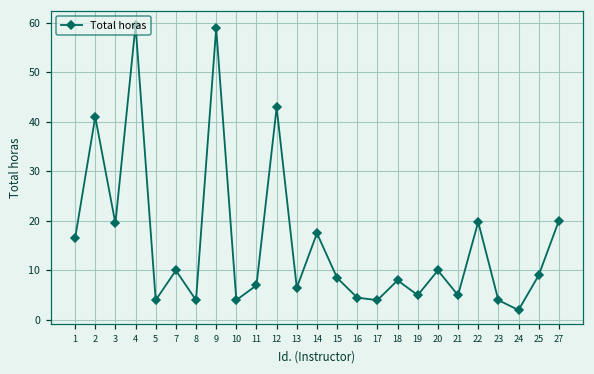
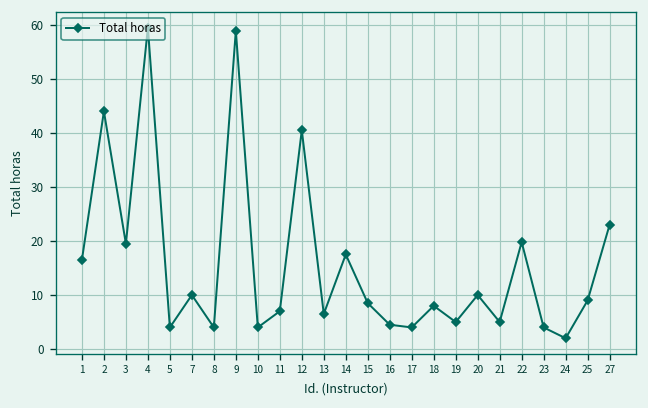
  {
    "1": 17,
-   "2": 41,
+   "2": 44,
    "3": 20,
    "5": 4,
    "7": 10,
    "8": 4,
    "9": 59,
    "10": 4,
    "11": 7,
-   "12": 43,
+   "12": 41,
    "13": 7,
    "14": 18,
    "15": 9,
    "16": 5,
    "17": 4,
    "18": 8,
    "19": 5,
    "20": 10,
    "21": 5,
    "22": 20,
    "23": 4,
    "24": 2,
    "25": 9,
-   "27": 20
+   "27": 23
  }
